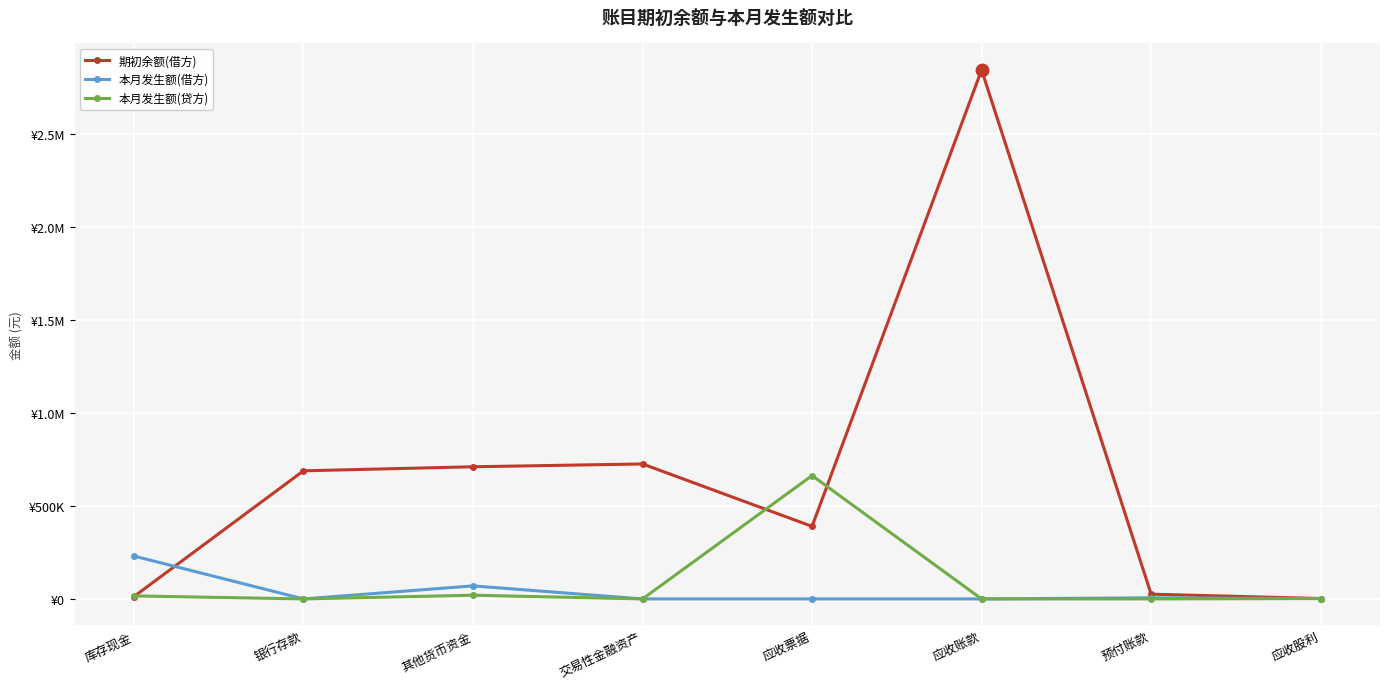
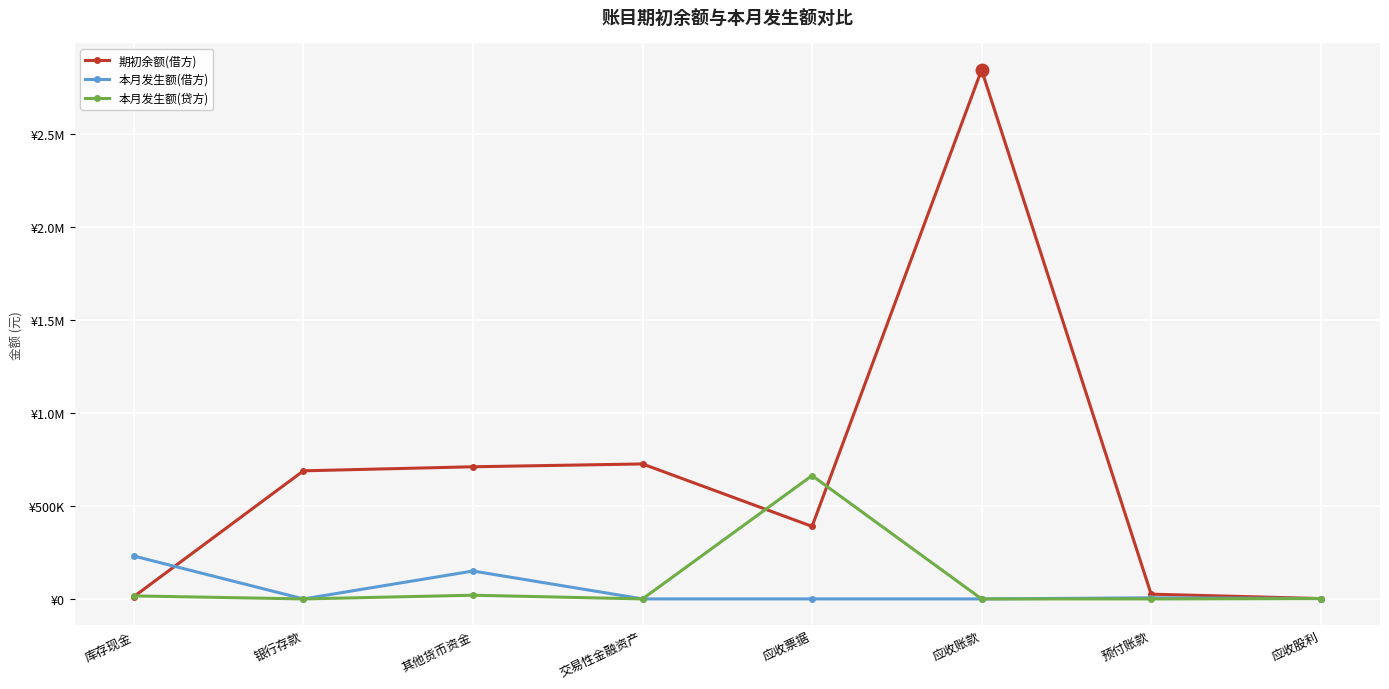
  {
    "本月发生额(借方)": {
      "库存现金": "¥230000",
-     "其他货币资金": "¥70000",
+     "其他货币资金": "¥150000",
      "应收票据": "¥0"
    },
    "本月发生额(贷方)": {
      "其他货币资金": "¥20000",
      "应收票据": "¥660000"
    }
  }
